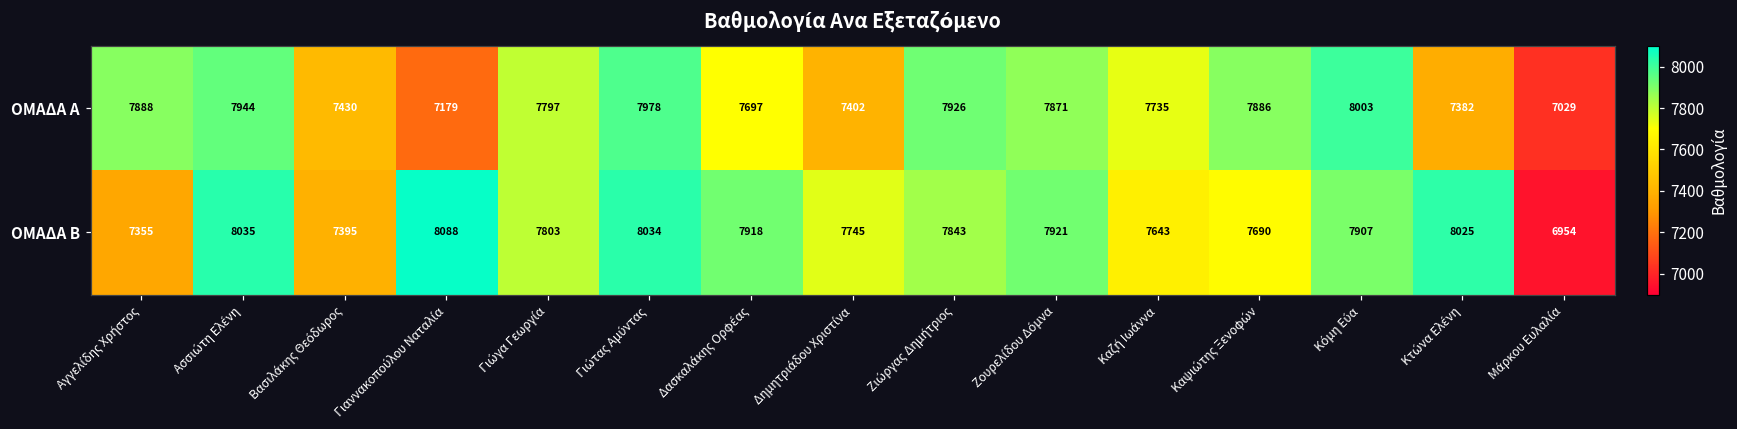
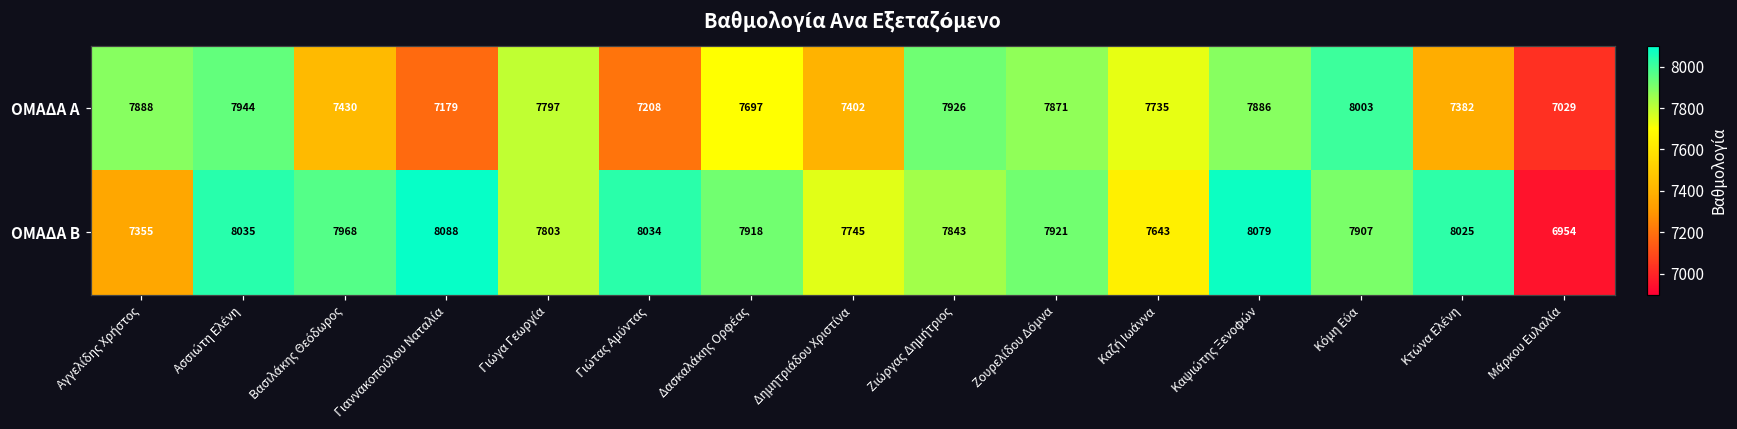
  {
    "ΟΜΑΔΑ Α": {
      "Αγγελίδης Χρήστος": 7888,
      "Ασσιώτη Ελένη": 7944,
      "Βασιλάκης Θεόδωρος": 7430,
      "Γιαννακοπούλου Ναταλία": 7179,
      "Γιώγα Γεωργία": 7797,
-     "Γιώτας Αμύντας": 7978,
+     "Γιώτας Αμύντας": 7208,
      "Δασκαλάκης Ορφέας": 7697,
      "Δημητριάδου Χριστίνα": 7402,
      "Ζιώργας Δημήτριος": 7926,
      "Ζουρελίδου Δόμνα": 7871,
      "Καζή Ιωάννα": 7735,
      "Καψιώτης Ξενοφών": 7886,
      "Κόμη Εύα": 8003,
      "Κτώνα Ελένη": 7382,
      "Μάρκου Ευλαλία": 7029
    },
    "ΟΜΑΔΑ Β": {
      "Αγγελίδης Χρήστος": 7355,
      "Ασσιώτη Ελένη": 8035,
-     "Βασιλάκης Θεόδωρος": 7395,
+     "Βασιλάκης Θεόδωρος": 7968,
      "Γιαννακοπούλου Ναταλία": 8088,
      "Γιώγα Γεωργία": 7803,
      "Γιώτας Αμύντας": 8034,
      "Δασκαλάκης Ορφέας": 7918,
      "Δημητριάδου Χριστίνα": 7745,
      "Ζιώργας Δημήτριος": 7843,
      "Ζουρελίδου Δόμνα": 7921,
      "Καζή Ιωάννα": 7643,
-     "Καψιώτης Ξενοφών": 7690,
+     "Καψιώτης Ξενοφών": 8079,
      "Κόμη Εύα": 7907,
      "Κτώνα Ελένη": 8025,
      "Μάρκου Ευλαλία": 6954
    }
  }
